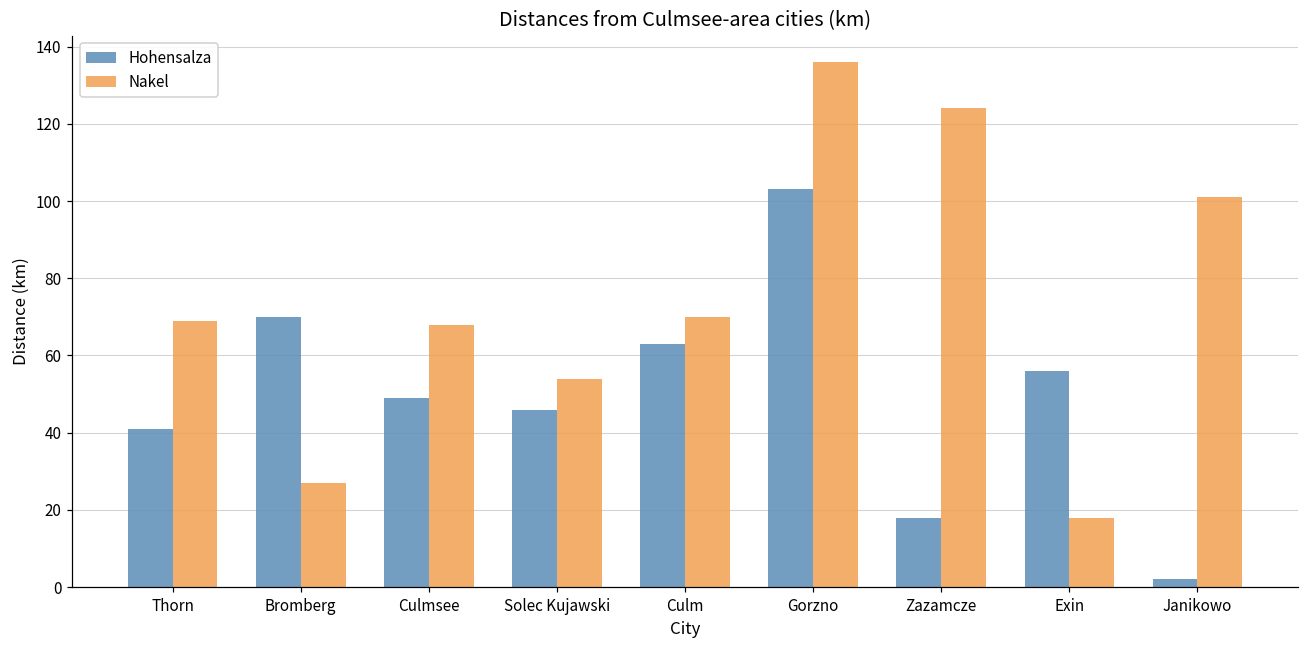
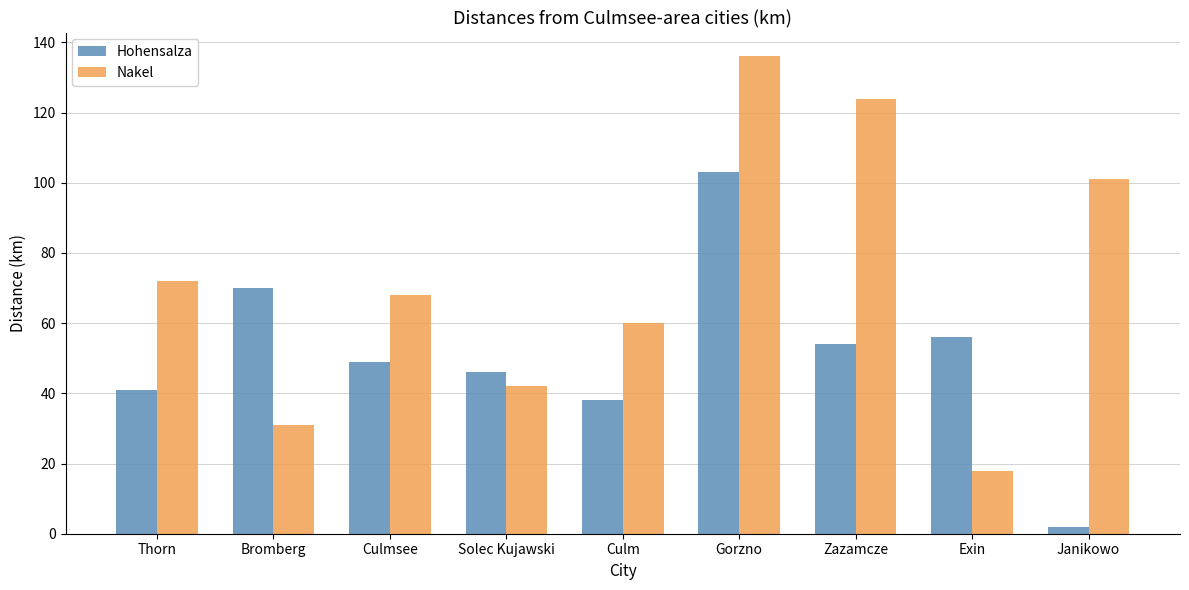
  {
    "Hohensalza": {
      "Thorn": 41,
      "Bromberg": 70,
      "Culmsee": 49,
      "Solec Kujawski": 46,
-     "Culm": 63,
+     "Culm": 38,
      "Gorzno": 103,
-     "Zazamcze": 18,
+     "Zazamcze": 54,
      "Exin": 56,
      "Janikowo": 2
    },
    "Nakel": {
-     "Thorn": 69,
-     "Bromberg": 27,
+     "Thorn": 72,
+     "Bromberg": 31,
      "Culmsee": 68,
-     "Solec Kujawski": 54,
-     "Culm": 70,
+     "Solec Kujawski": 42,
+     "Culm": 60,
      "Gorzno": 136,
      "Zazamcze": 124,
      "Exin": 18,
      "Janikowo": 101
    }
  }
